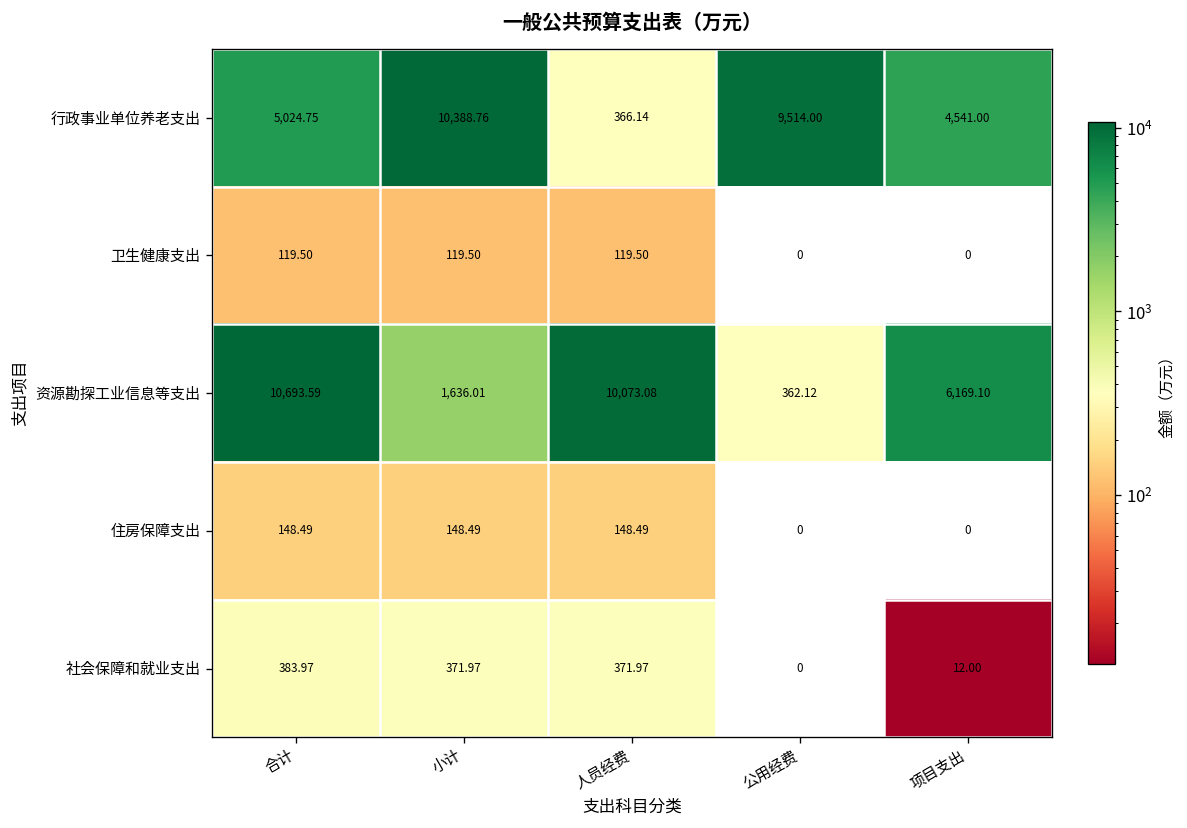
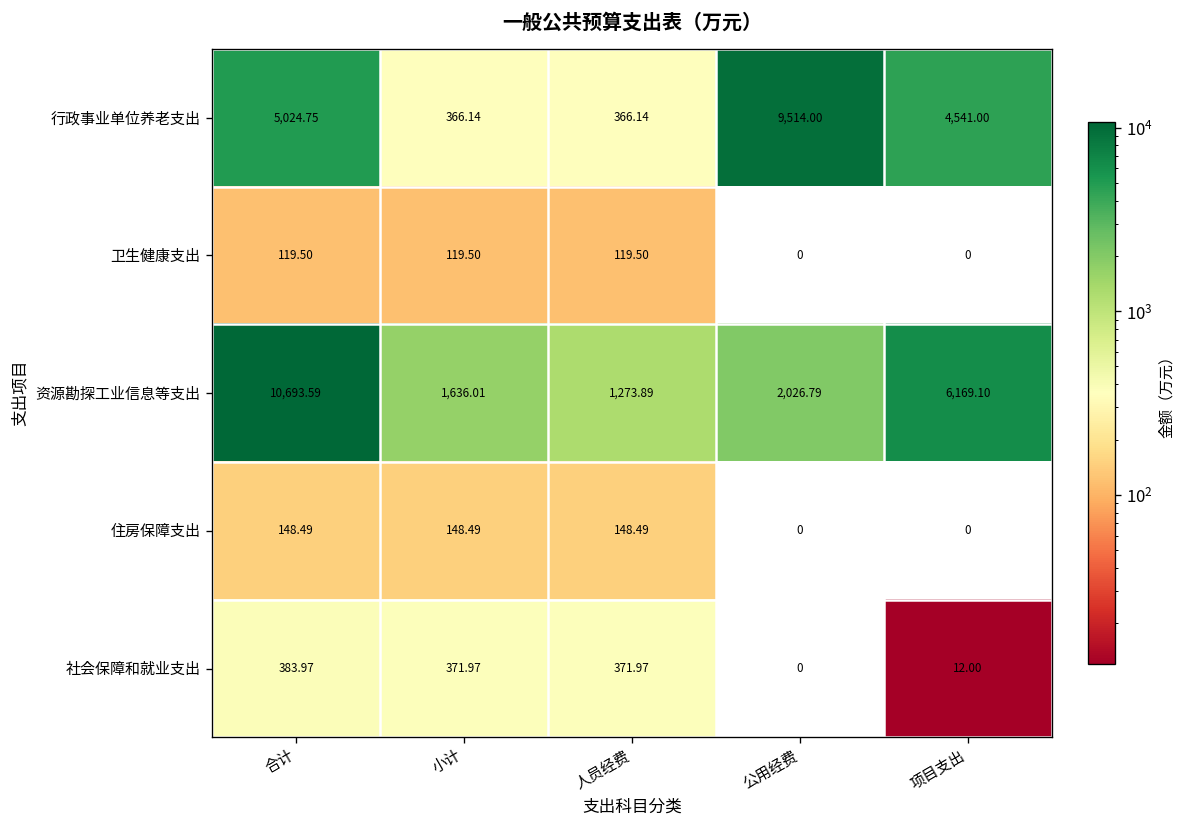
  {
    "行政事业单位养老支出": {
      "合计": "5,024.75",
-     "小计": "10,388.76",
+     "小计": "366.14",
      "人员经费": "366.14",
      "公用经费": "9,514.00",
      "项目支出": "4,541.00"
    },
    "卫生健康支出": {
      "合计": "119.50",
      "小计": "119.50",
      "人员经费": "119.50",
      "公用经费": "0",
      "项目支出": "0"
    },
    "资源勘探工业信息等支出": {
      "合计": "10,693.59",
      "小计": "1,636.01",
-     "人员经费": "10,073.08",
-     "公用经费": "362.12",
+     "人员经费": "1,273.89",
+     "公用经费": "2,026.79",
      "项目支出": "6,169.10"
    },
    "住房保障支出": {
      "合计": "148.49",
      "小计": "148.49",
      "人员经费": "148.49",
      "公用经费": "0",
      "项目支出": "0"
    },
    "社会保障和就业支出": {
      "合计": "383.97",
      "小计": "371.97",
      "人员经费": "371.97",
      "公用经费": "0",
      "项目支出": "12.00"
    }
  }
